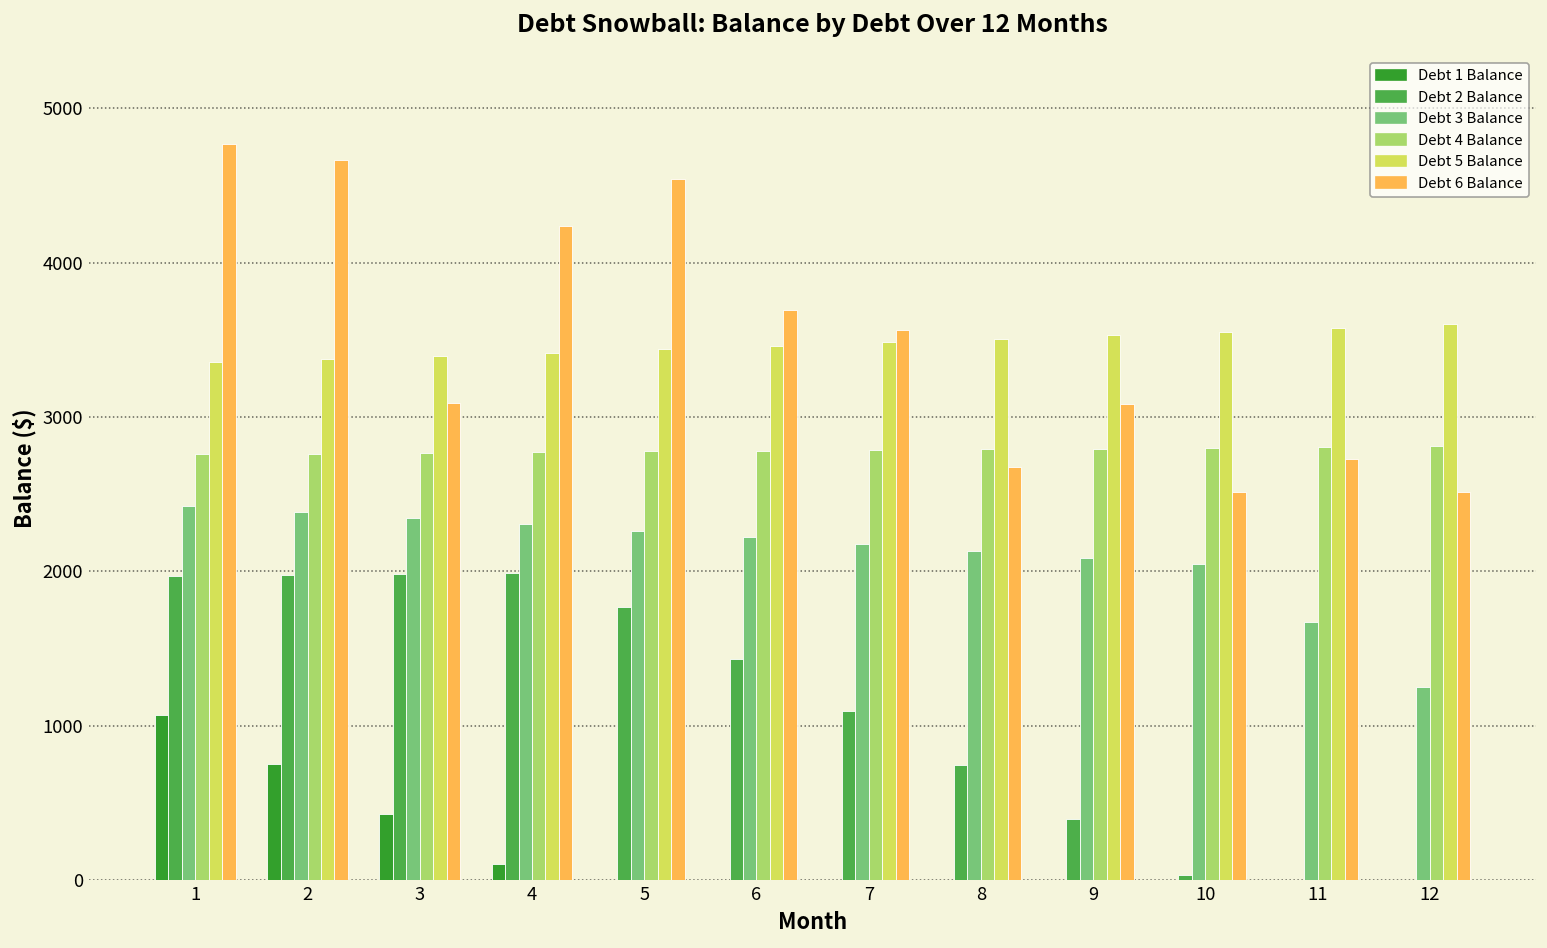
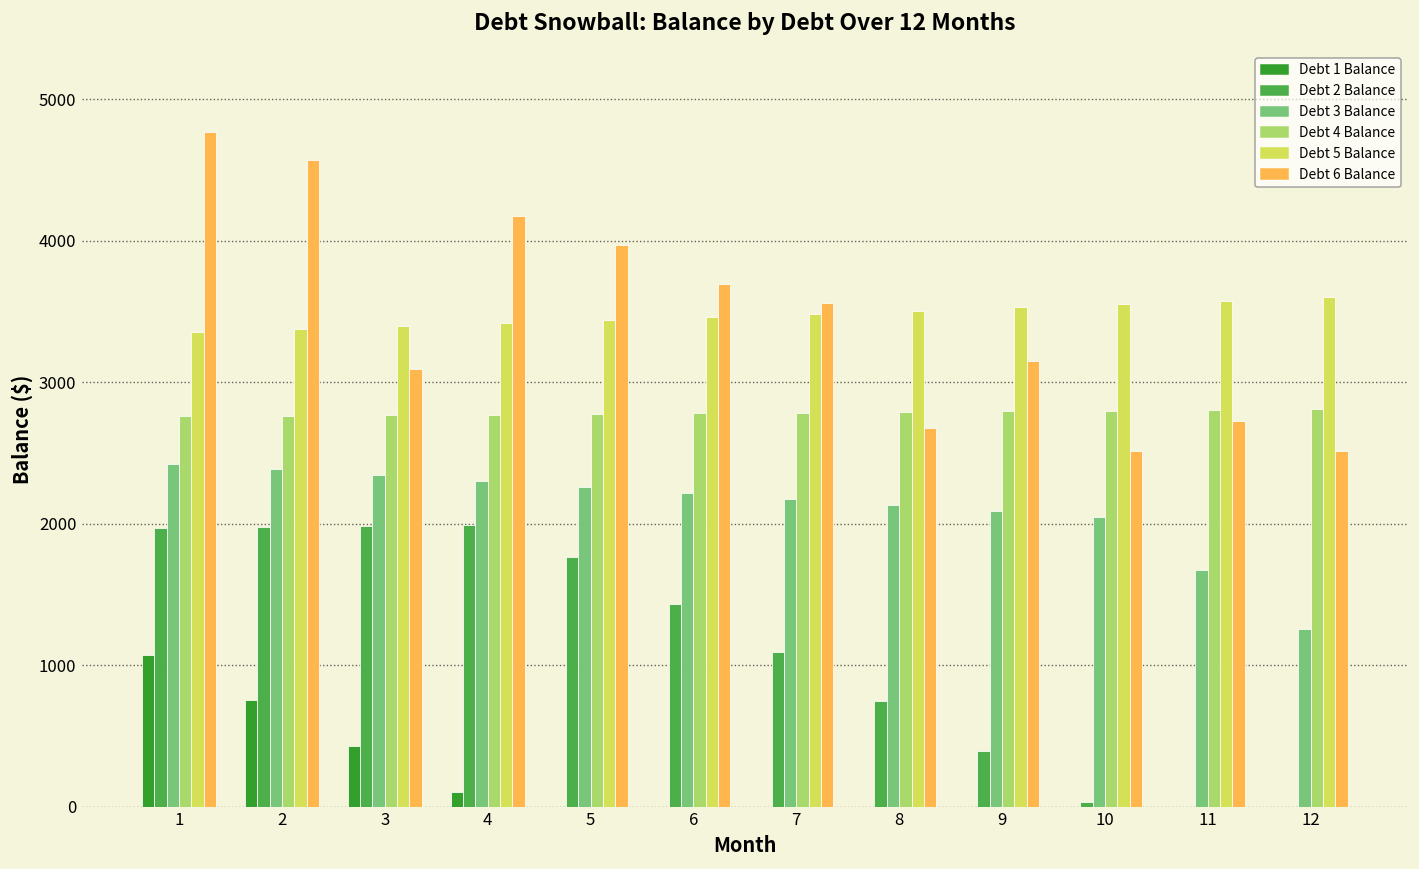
  {
    "Debt 6 Balance": {
      "1": 4770,
-     "2": 4660,
+     "2": 4570,
      "3": 3090,
-     "4": 4240,
-     "5": 4540,
+     "4": 4170,
+     "5": 3970,
      "6": 3690,
      "7": 3560,
      "8": 2680,
-     "9": 3080,
+     "9": 3150,
      "10": 2510,
      "11": 2730,
      "12": 2510
    }
  }
